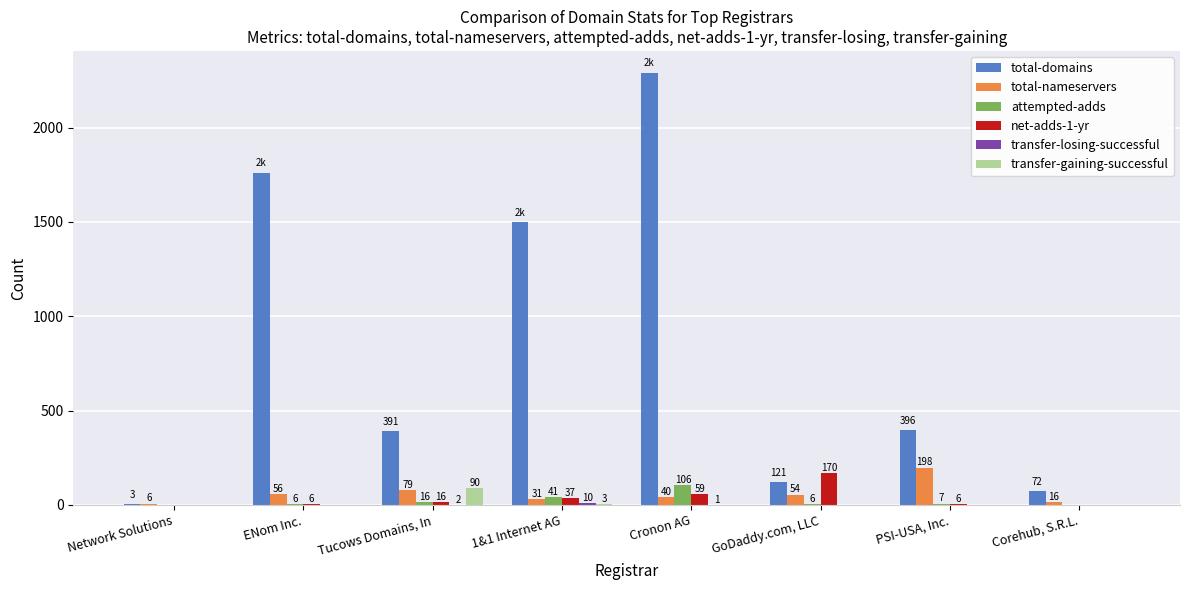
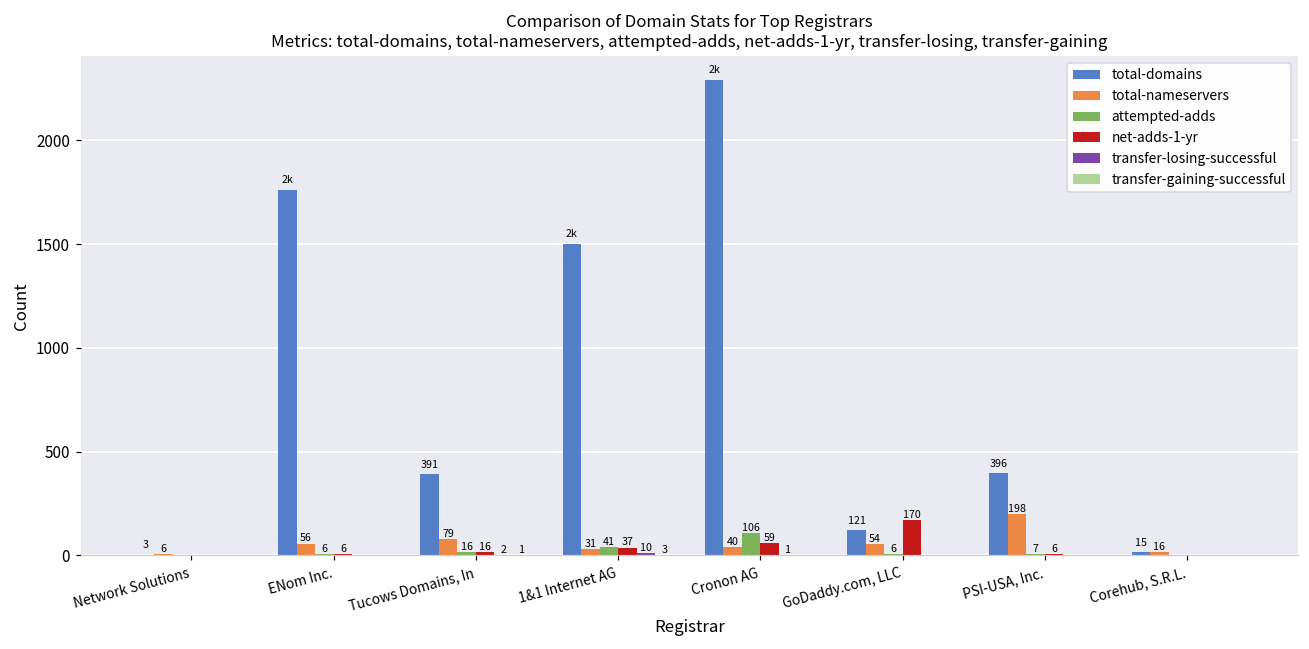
  {
    "total-domains": {
      "Network Solutions": "3",
      "ENom Inc.": "2k",
      "Tucows Domains, In": "391",
      "1&1 Internet AG": "2k",
      "Cronon AG": "2k",
      "GoDaddy.com, LLC": "121",
      "PSI-USA, Inc.": "396",
-     "Corehub, S.R.L.": "72"
+     "Corehub, S.R.L.": "15"
    },
    "total-nameservers": {
      "Network Solutions": "6",
      "ENom Inc.": "56",
      "Tucows Domains, In": "79",
      "1&1 Internet AG": "31",
      "Cronon AG": "40",
      "GoDaddy.com, LLC": "54",
      "PSI-USA, Inc.": "198",
      "Corehub, S.R.L.": "16"
    },
    "attempted-adds": {
      "ENom Inc.": "6",
      "Tucows Domains, In": "16",
      "1&1 Internet AG": "41",
      "Cronon AG": "106",
      "GoDaddy.com, LLC": "6",
      "PSI-USA, Inc.": "7"
    },
    "net-adds-1-yr": {
      "ENom Inc.": "6",
      "Tucows Domains, In": "16",
      "1&1 Internet AG": "37",
      "Cronon AG": "59",
      "GoDaddy.com, LLC": "170",
      "PSI-USA, Inc.": "6"
    },
    "transfer-losing-successful": {
      "Tucows Domains, In": "2",
      "1&1 Internet AG": "10",
      "Cronon AG": "1"
    },
    "transfer-gaining-successful": {
-     "Tucows Domains, In": "90",
+     "Tucows Domains, In": "1",
      "1&1 Internet AG": "3"
    }
  }
